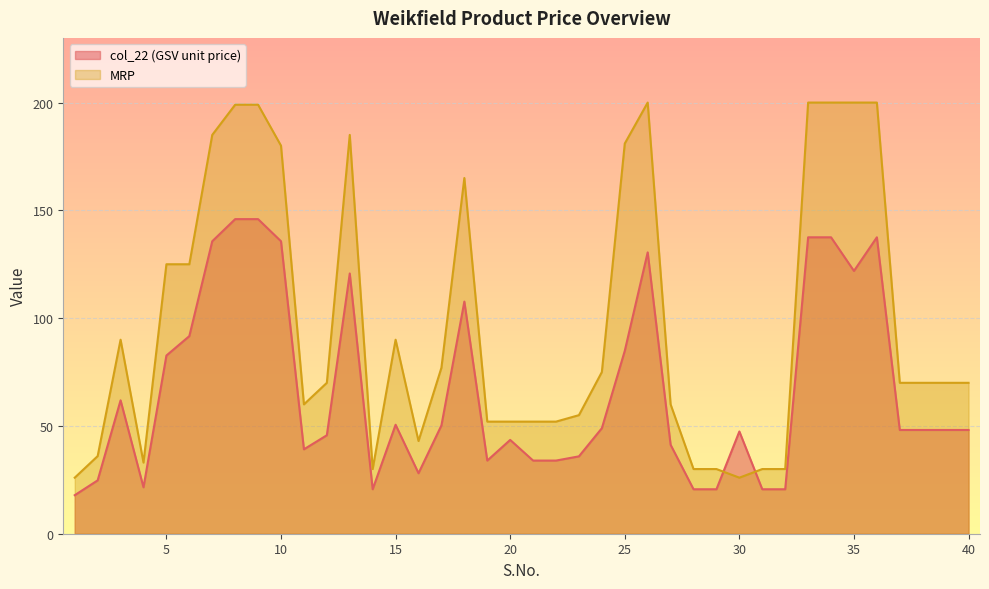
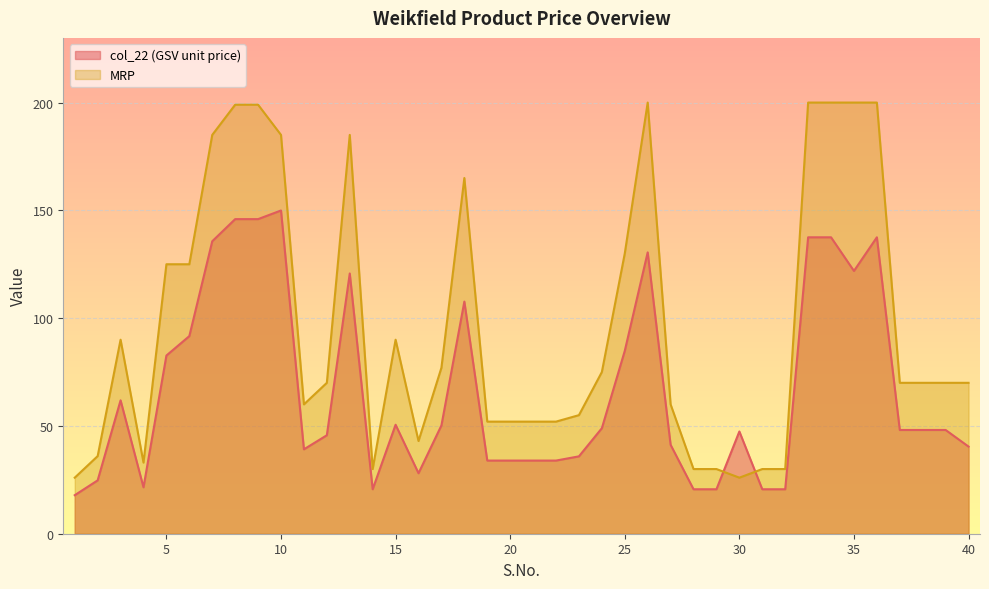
  {
    "col_22 (GSV unit price)": {
      "5": 83,
-     "10": 136,
+     "10": 150,
      "15": 51,
-     "20": 44,
+     "20": 34,
      "25": 85,
      "30": 47,
      "35": 122,
-     "40": 48
+     "40": 40
    },
    "MRP": {
      "5": 125,
-     "10": 180,
+     "10": 185,
      "15": 90,
      "20": 52,
-     "25": 181,
+     "25": 130,
      "30": 26,
      "35": 200,
      "40": 70
    }
  }
